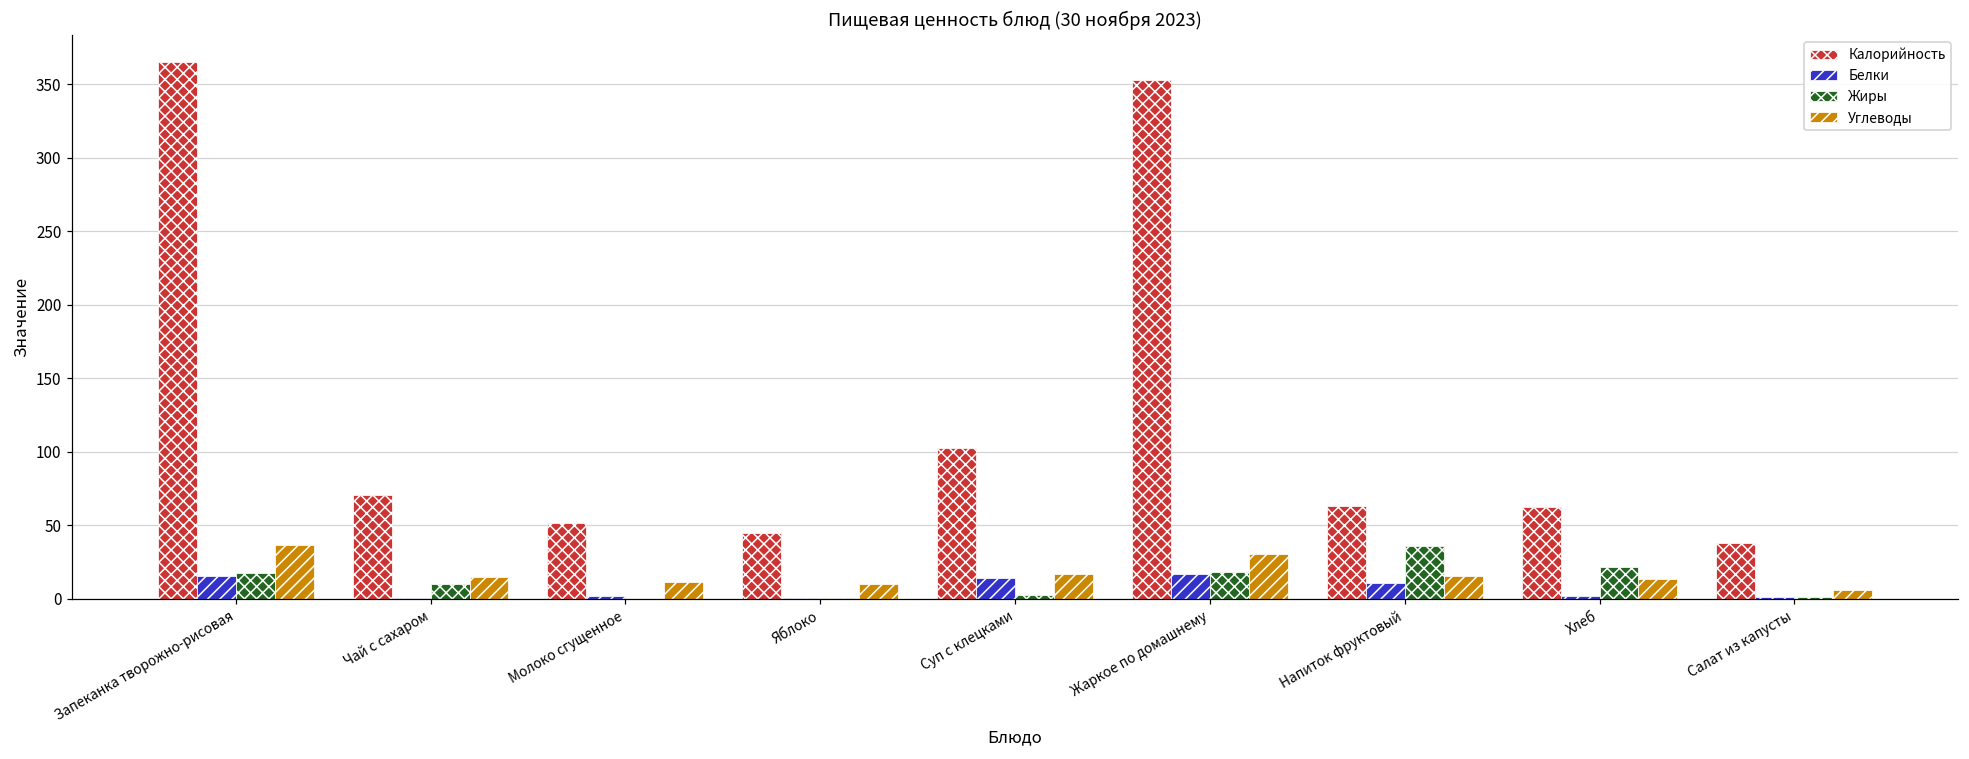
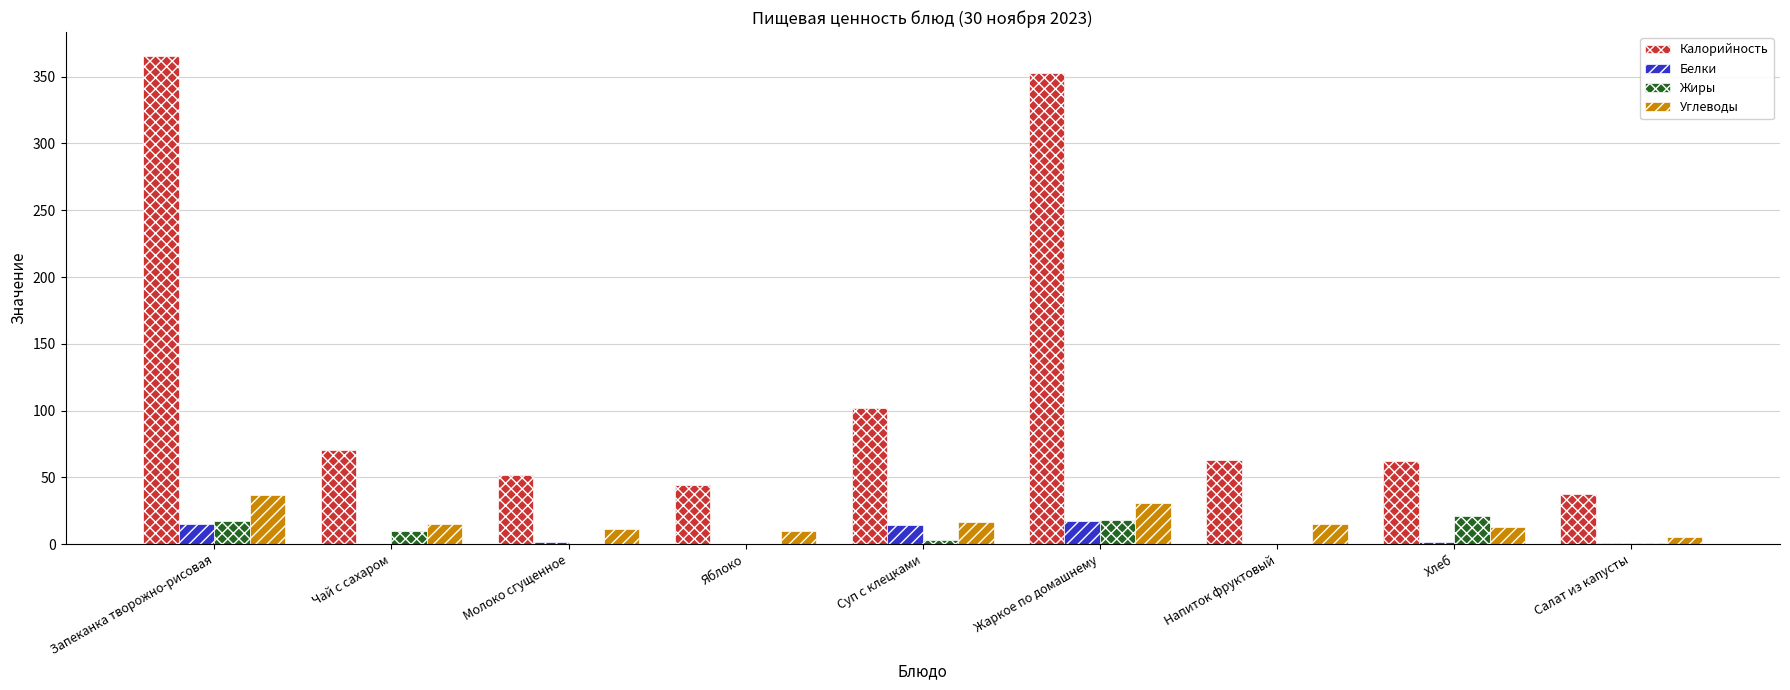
  {
    "Калорийность": {
      "Запеканка творожно-рисовая": 365,
      "Чай с сахаром": 70,
      "Молоко сгущенное": 52,
      "Яблоко": 44,
      "Суп с клецками": 102,
      "Жаркое по домашнему": 353,
      "Напиток фруктовый": 63,
      "Хлеб": 63,
      "Салат из капусты": 38
    },
    "Белки": {
      "Запеканка творожно-рисовая": 15,
      "Суп с клецками": 14,
      "Жаркое по домашнему": 17,
-     "Напиток фруктовый": 10,
+     "Напиток фруктовый": 0,
      "Хлеб": 2
    },
    "Жиры": {
      "Запеканка творожно-рисовая": 17,
      "Чай с сахаром": 10,
      "Молоко сгущенное": 0,
      "Суп с клецками": 3,
      "Жаркое по домашнему": 18,
-     "Напиток фруктовый": 36,
+     "Напиток фруктовый": 0,
      "Хлеб": 21
    },
    "Углеводы": {
      "Запеканка творожно-рисовая": 37,
      "Чай с сахаром": 15,
      "Молоко сгущенное": 11,
      "Яблоко": 10,
      "Суп с клецками": 17,
      "Жаркое по домашнему": 31,
      "Напиток фруктовый": 15,
      "Хлеб": 13,
      "Салат из капусты": 6
    }
  }
